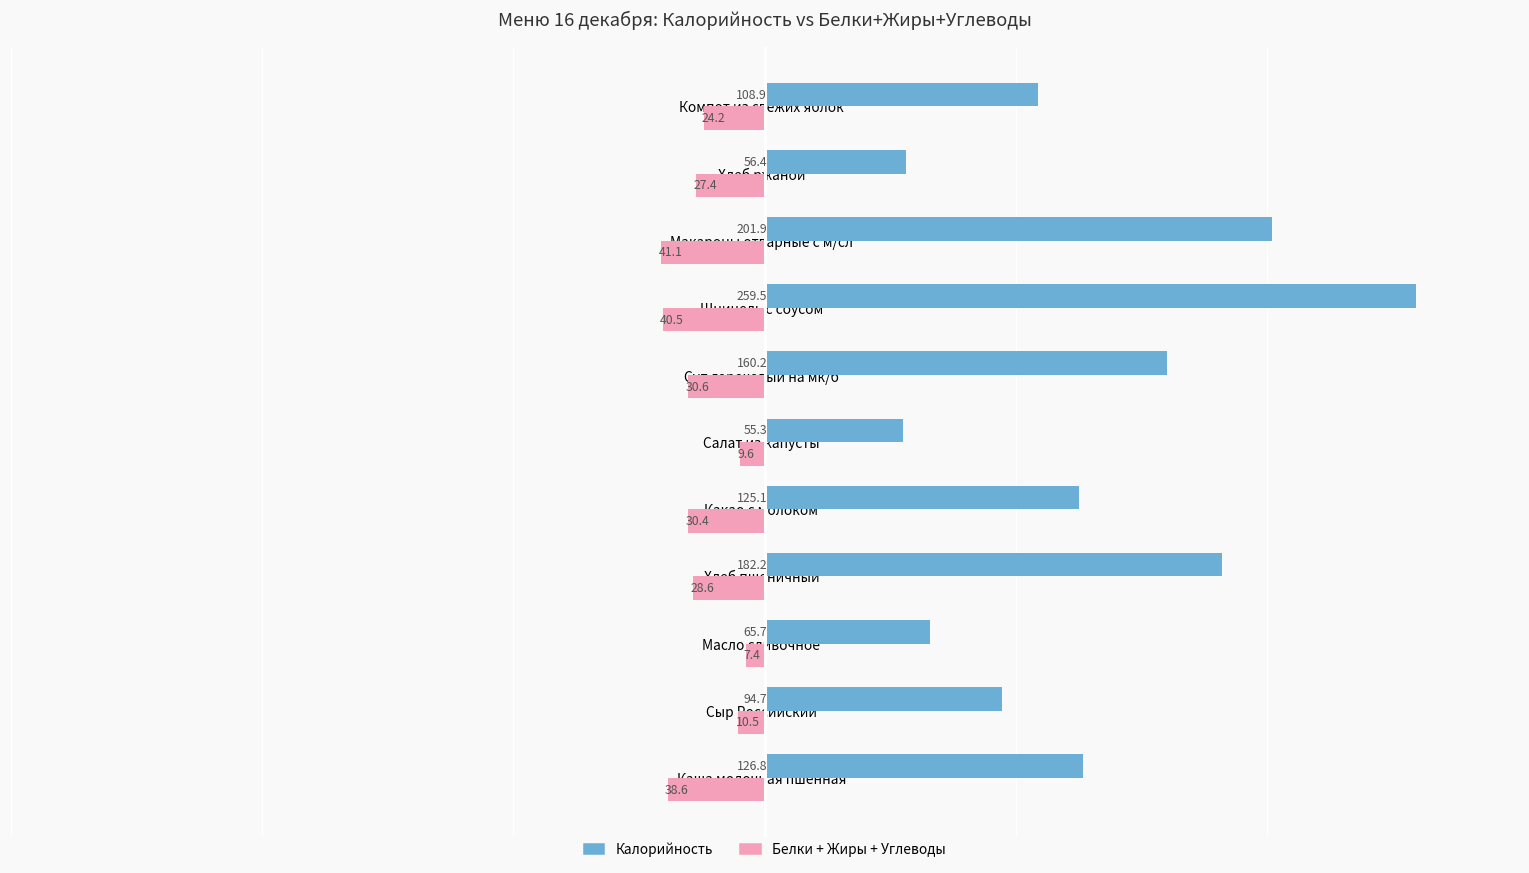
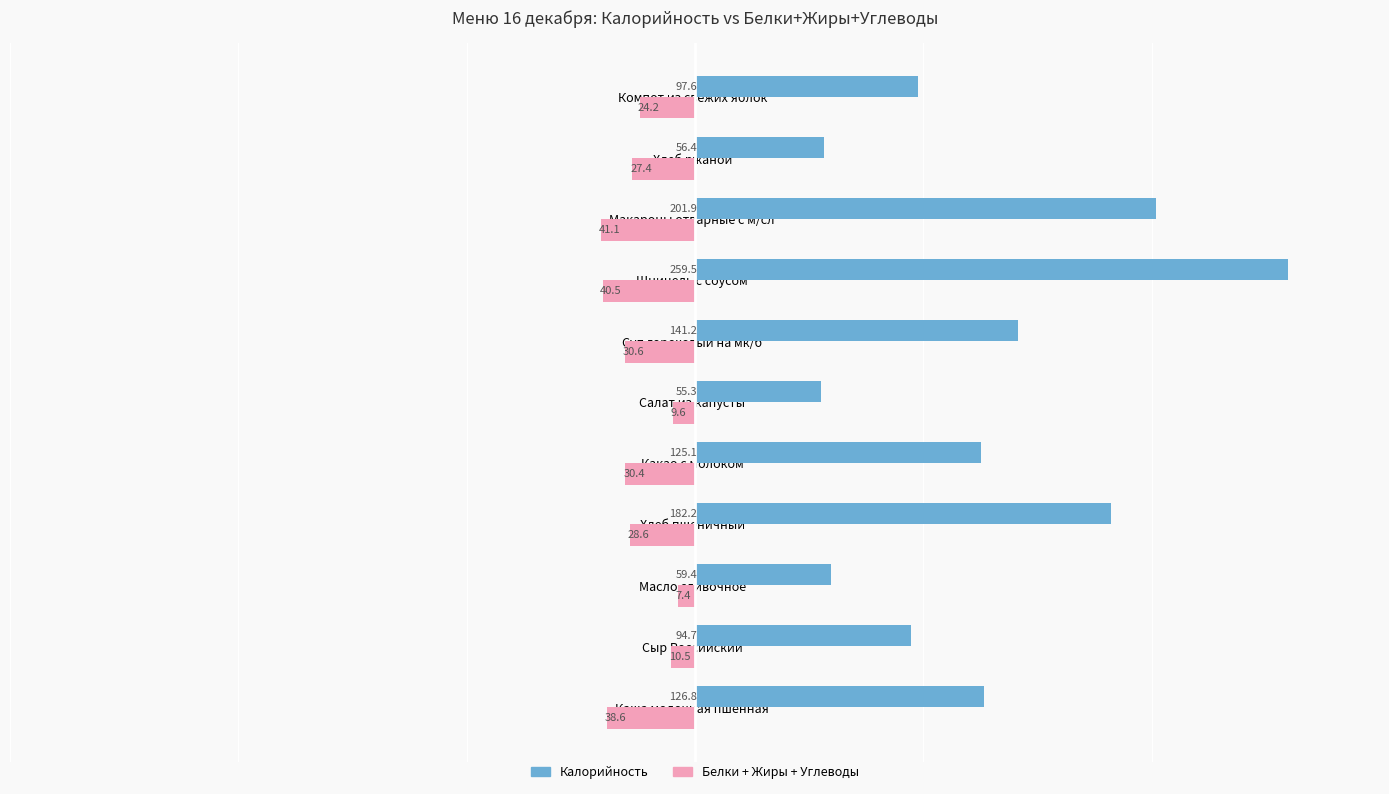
  {
    "Калорийность": {
-     "Компот из свежих яблок": 108.9,
-     "Суп гороховый на мк/б": 160.2,
-     "Масло сливочное": 65.7
+     "Компот из свежих яблок": 97.6,
+     "Суп гороховый на мк/б": 141.2,
+     "Масло сливочное": 59.4
    }
  }
